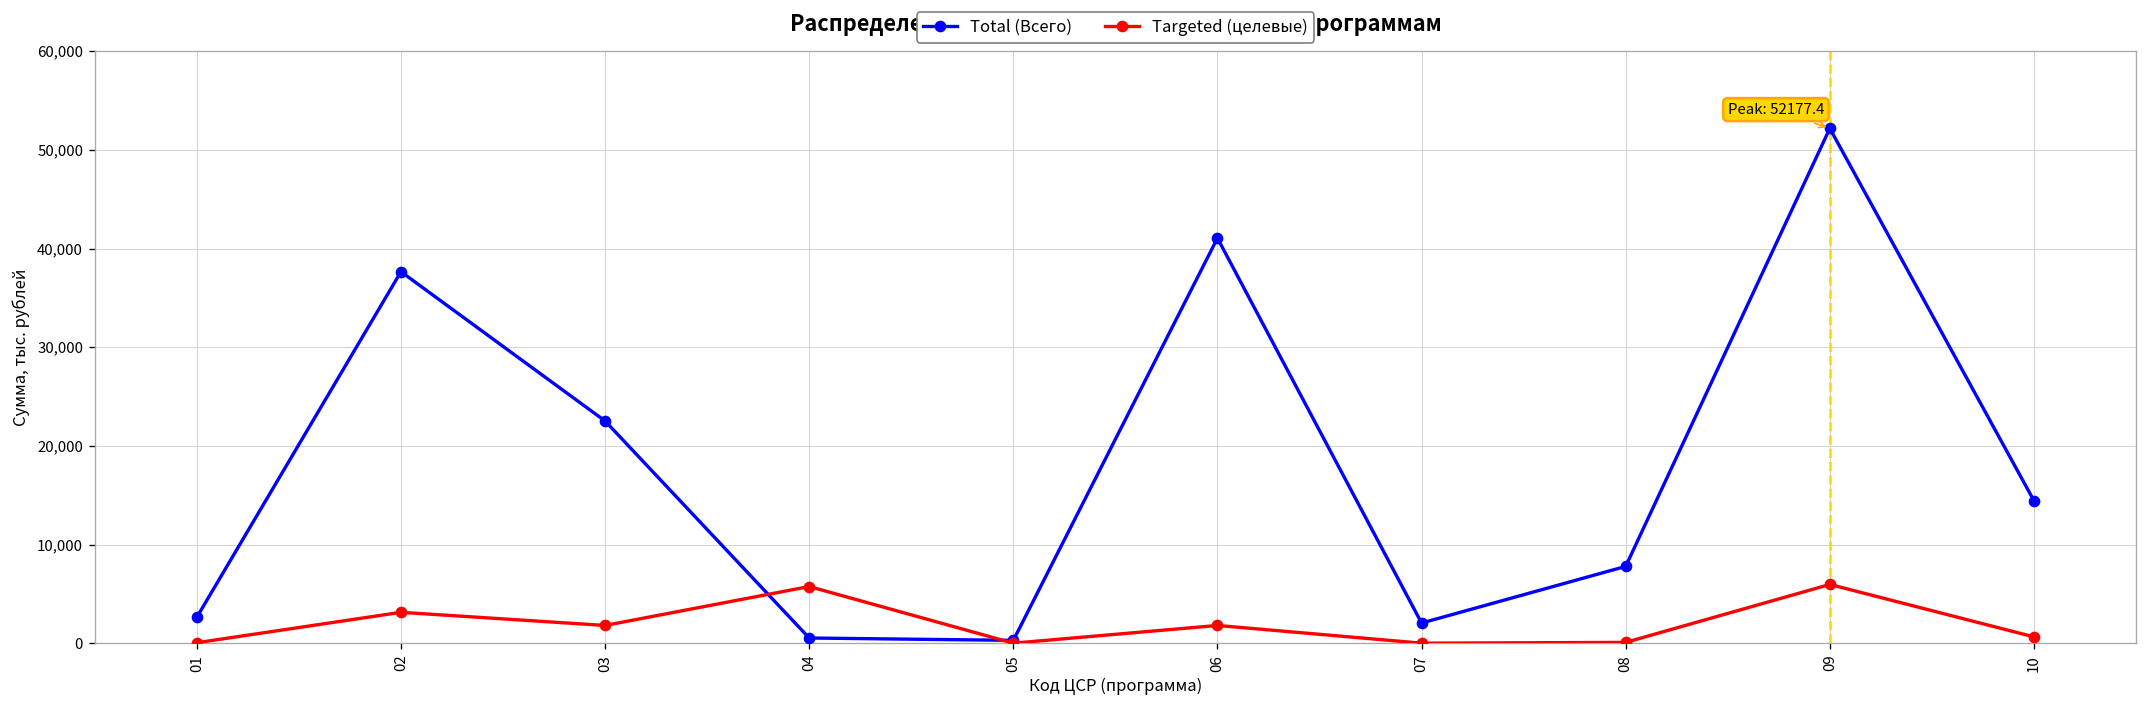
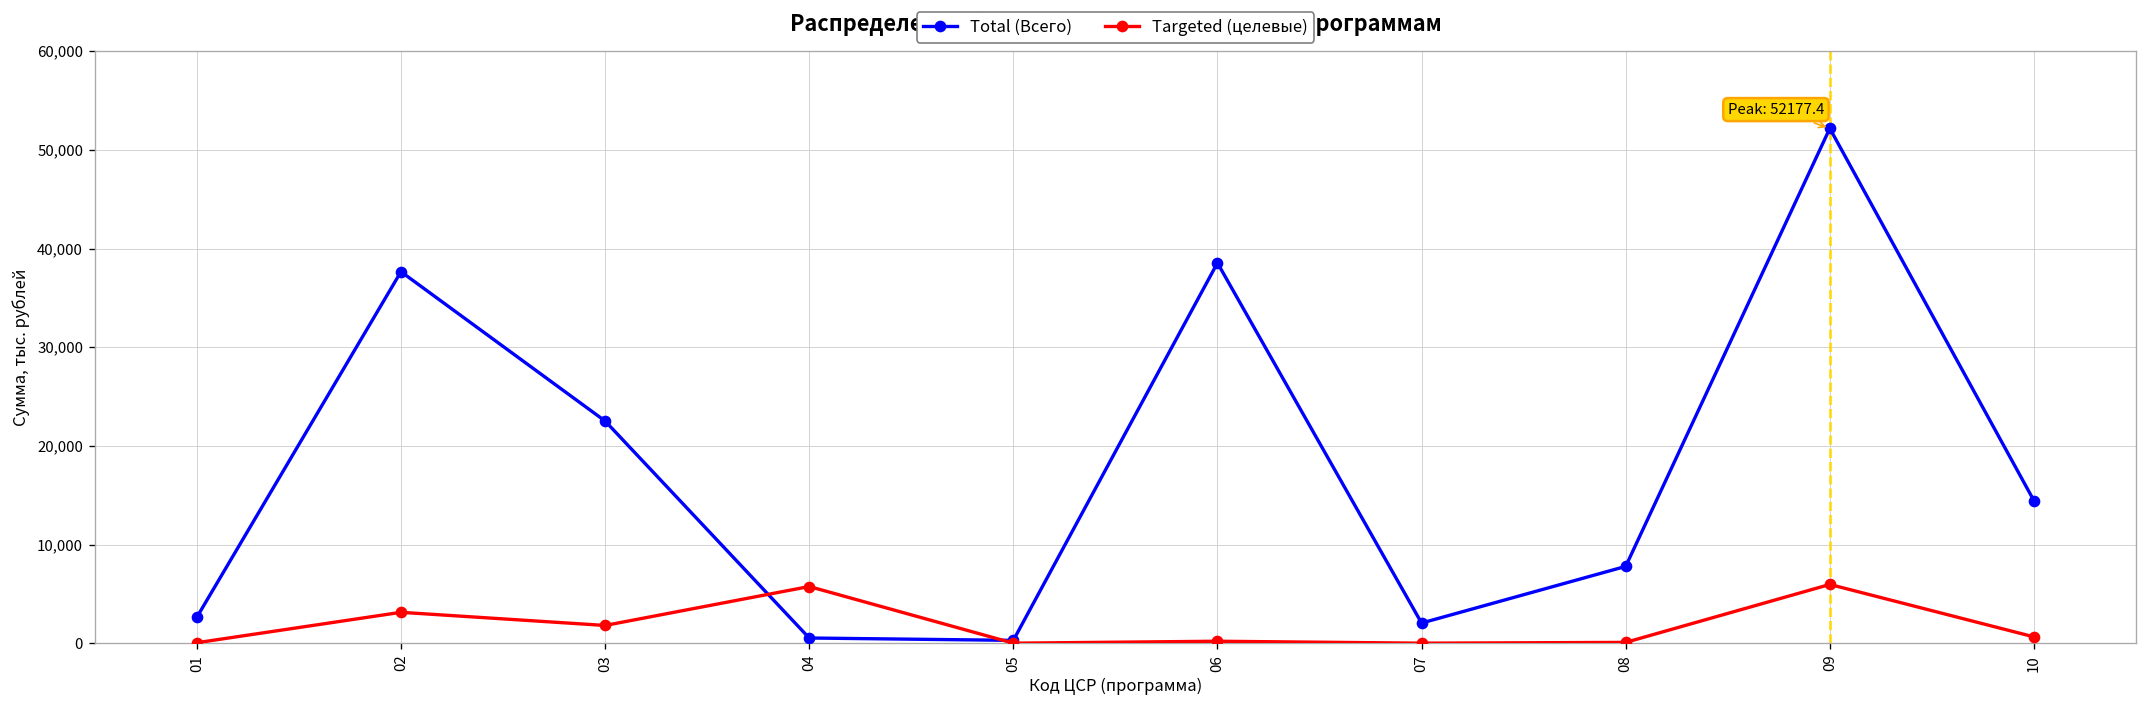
  {
    "Total (Всего)": {
      "01": "3,000",
      "02": "38,000",
      "03": "23,000",
      "04": "1,000",
-     "06": "41,000",
+     "06": "39,000",
      "07": "2,000",
      "08": "8,000",
      "10": "14,000"
    },
    "Targeted (целевые)": {
      "01": "0",
      "02": "3,000",
      "03": "2,000",
      "04": "6,000",
-     "06": "2,000",
+     "06": "0",
      "07": "0",
      "08": "0",
      "09": "6,000",
      "10": "1,000"
    }
  }
